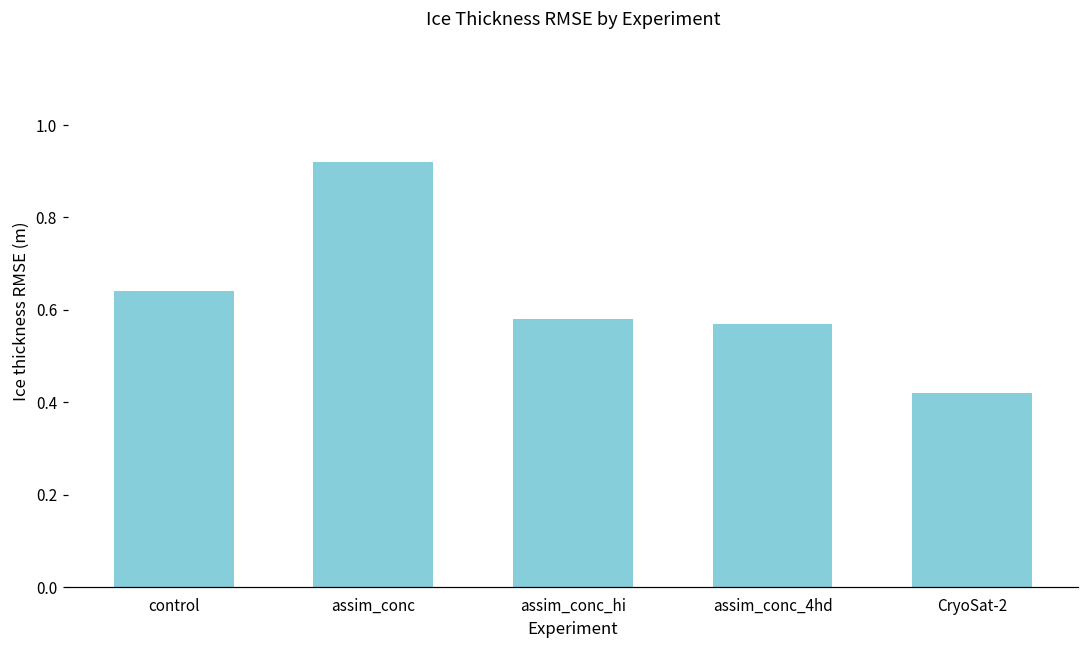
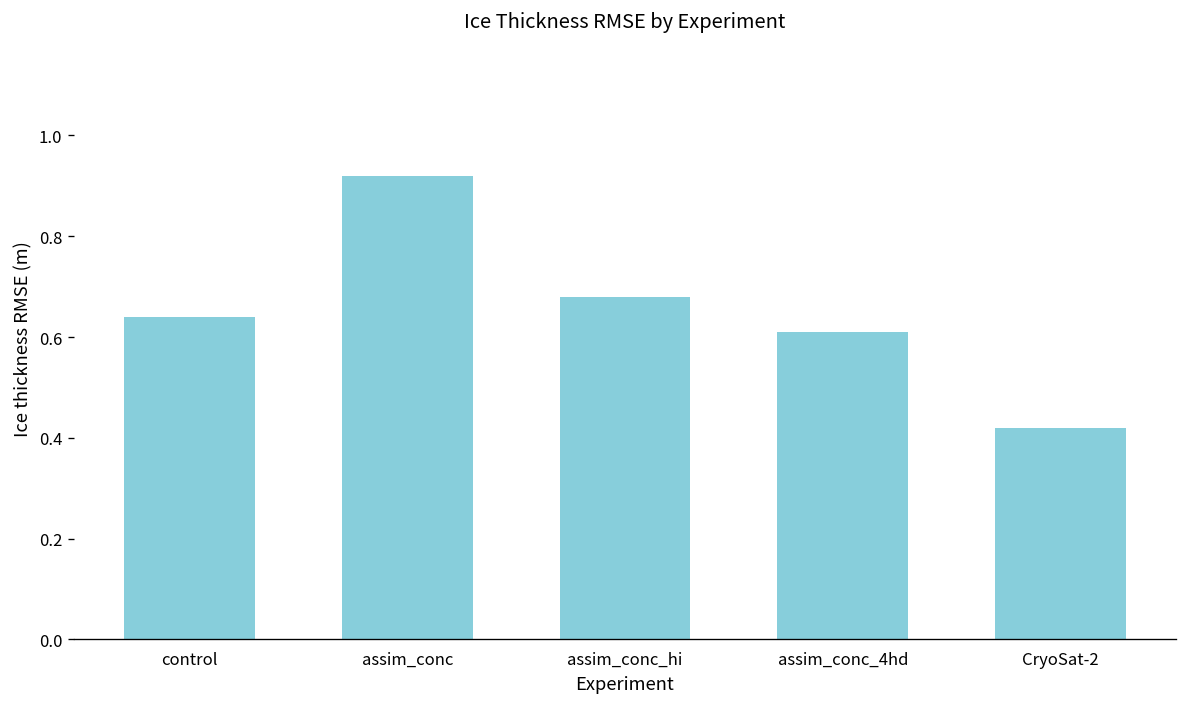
  {
    "control": 0.64,
    "assim_conc": 0.92,
-   "assim_conc_hi": 0.58,
-   "assim_conc_4hd": 0.57,
+   "assim_conc_hi": 0.68,
+   "assim_conc_4hd": 0.61,
    "CryoSat-2": 0.42
  }
